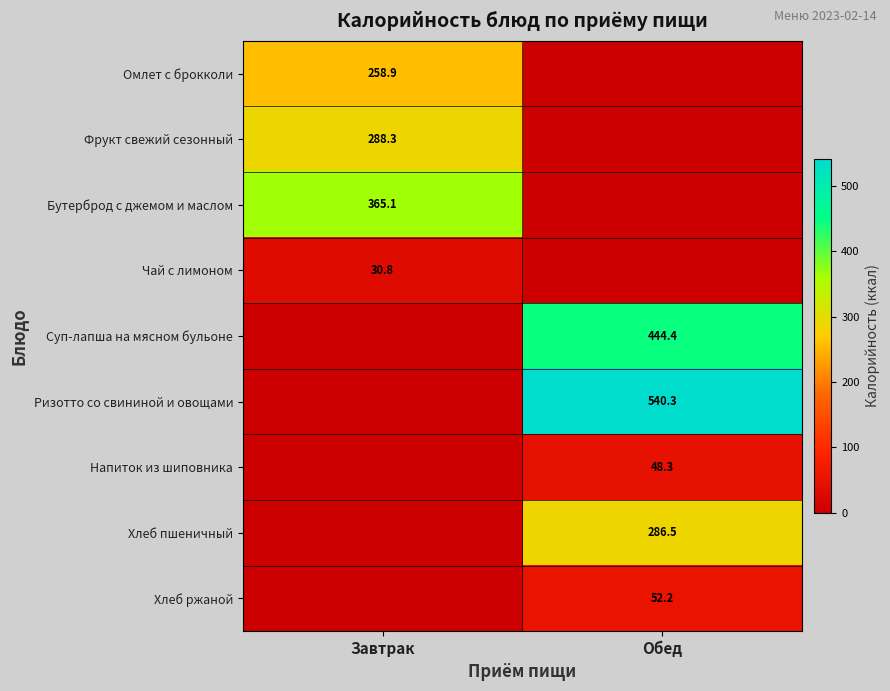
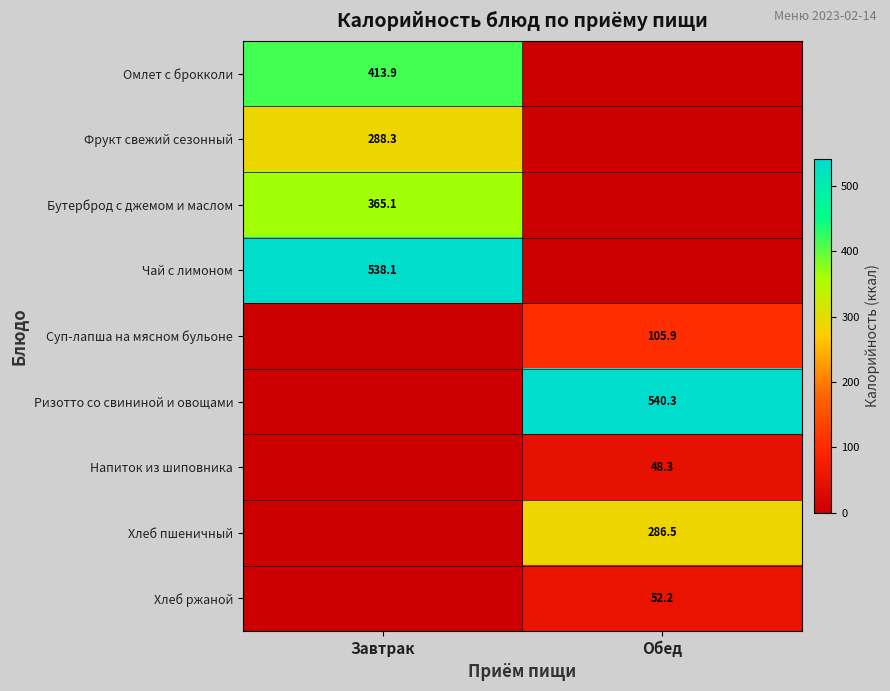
  {
    "Омлет с брокколи": {
-     "Завтрак": 258.9
+     "Завтрак": 413.9
    },
    "Фрукт свежий сезонный": {
      "Завтрак": 288.3
    },
    "Бутерброд с джемом и маслом": {
      "Завтрак": 365.1
    },
    "Чай с лимоном": {
-     "Завтрак": 30.8
+     "Завтрак": 538.1
    },
    "Суп-лапша на мясном бульоне": {
-     "Обед": 444.4
+     "Обед": 105.9
    },
    "Ризотто со свининой и овощами": {
      "Обед": 540.3
    },
    "Напиток из шиповника": {
      "Обед": 48.3
    },
    "Хлеб пшеничный": {
      "Обед": 286.5
    },
    "Хлеб ржаной": {
      "Обед": 52.2
    }
  }
